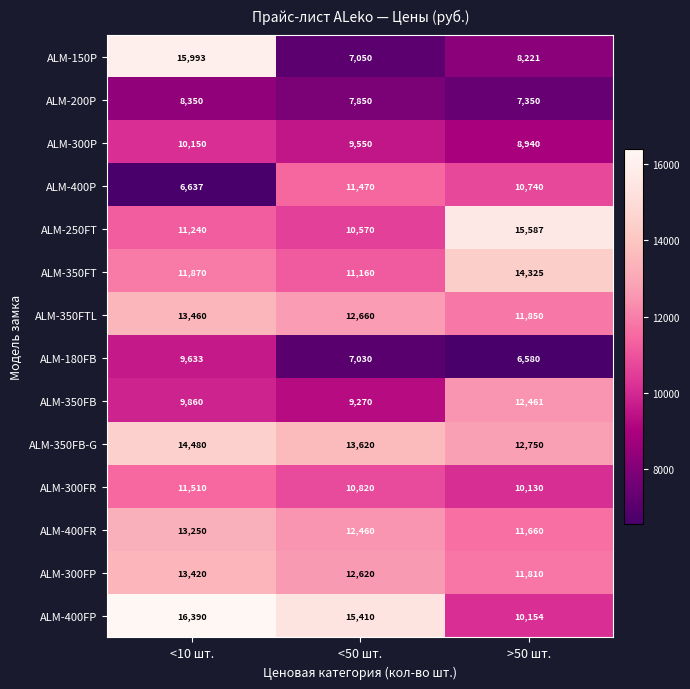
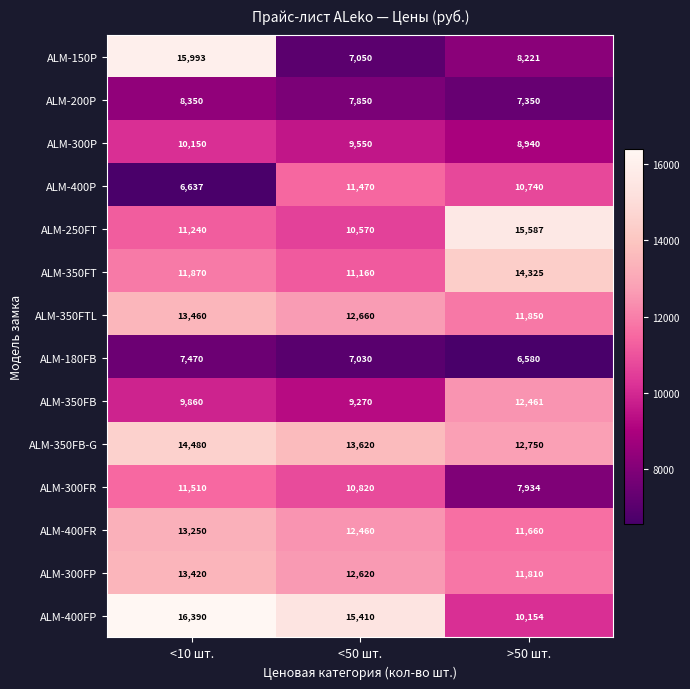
  {
    "ALM-150P": {
      "<10 шт.": "15,993",
      "<50 шт.": "7,050",
      ">50 шт.": "8,221"
    },
    "ALM-200P": {
      "<10 шт.": "8,350",
      "<50 шт.": "7,850",
      ">50 шт.": "7,350"
    },
    "ALM-300P": {
      "<10 шт.": "10,150",
      "<50 шт.": "9,550",
      ">50 шт.": "8,940"
    },
    "ALM-400P": {
      "<10 шт.": "6,637",
      "<50 шт.": "11,470",
      ">50 шт.": "10,740"
    },
    "ALM-250FT": {
      "<10 шт.": "11,240",
      "<50 шт.": "10,570",
      ">50 шт.": "15,587"
    },
    "ALM-350FT": {
      "<10 шт.": "11,870",
      "<50 шт.": "11,160",
      ">50 шт.": "14,325"
    },
    "ALM-350FTL": {
      "<10 шт.": "13,460",
      "<50 шт.": "12,660",
      ">50 шт.": "11,850"
    },
    "ALM-180FB": {
-     "<10 шт.": "9,633",
+     "<10 шт.": "7,470",
      "<50 шт.": "7,030",
      ">50 шт.": "6,580"
    },
    "ALM-350FB": {
      "<10 шт.": "9,860",
      "<50 шт.": "9,270",
      ">50 шт.": "12,461"
    },
    "ALM-350FB-G": {
      "<10 шт.": "14,480",
      "<50 шт.": "13,620",
      ">50 шт.": "12,750"
    },
    "ALM-300FR": {
      "<10 шт.": "11,510",
      "<50 шт.": "10,820",
-     ">50 шт.": "10,130"
+     ">50 шт.": "7,934"
    },
    "ALM-400FR": {
      "<10 шт.": "13,250",
      "<50 шт.": "12,460",
      ">50 шт.": "11,660"
    },
    "ALM-300FP": {
      "<10 шт.": "13,420",
      "<50 шт.": "12,620",
      ">50 шт.": "11,810"
    },
    "ALM-400FP": {
      "<10 шт.": "16,390",
      "<50 шт.": "15,410",
      ">50 шт.": "10,154"
    }
  }
